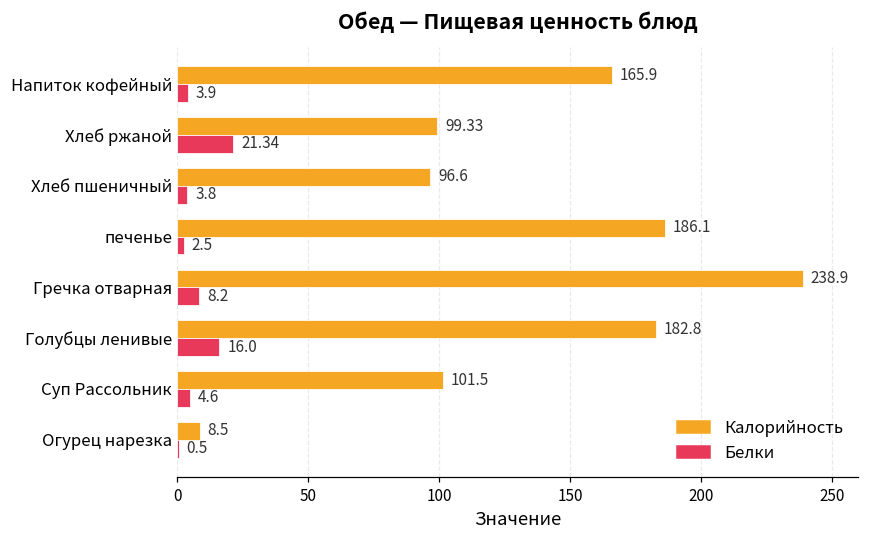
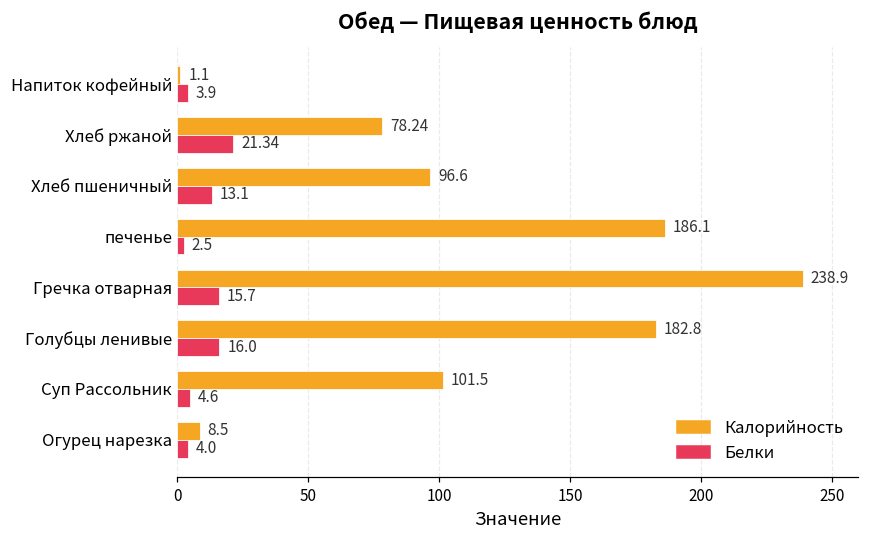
  {
    "Калорийность": {
-     "Напиток кофейный": 165.9,
-     "Хлеб ржаной": 99.33,
+     "Напиток кофейный": 1.1,
+     "Хлеб ржаной": 78.24,
      "Хлеб пшеничный": 96.6,
      "печенье": 186.1,
      "Гречка отварная": 238.9,
      "Голубцы ленивые": 182.8,
      "Суп Рассольник": 101.5,
      "Огурец нарезка": 8.5
    },
    "Белки": {
      "Напиток кофейный": 3.9,
      "Хлеб ржаной": 21.34,
-     "Хлеб пшеничный": 3.8,
+     "Хлеб пшеничный": 13.1,
      "печенье": 2.5,
-     "Гречка отварная": 8.2,
+     "Гречка отварная": 15.7,
      "Голубцы ленивые": 16.0,
      "Суп Рассольник": 4.6,
-     "Огурец нарезка": 0.5
+     "Огурец нарезка": 4.0
    }
  }
